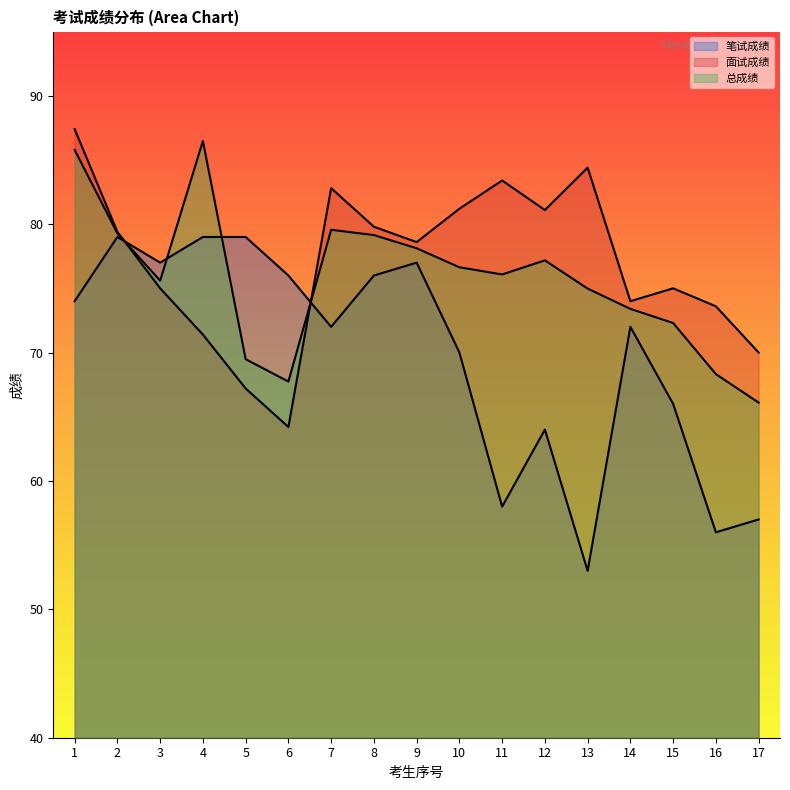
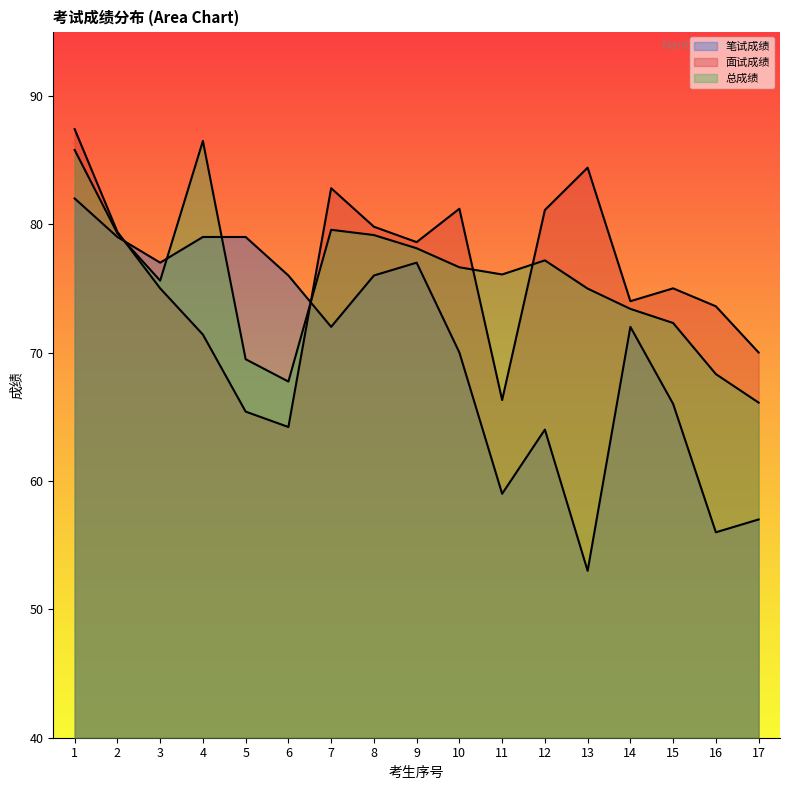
  {
    "笔试成绩": {
-     "1": 74,
+     "1": 82,
      "2": 79,
      "3": 77,
      "4": 79,
      "5": 79,
      "6": 76,
      "7": 72,
      "8": 76,
      "9": 77,
      "10": 70,
-     "11": 58,
+     "11": 59,
      "12": 64,
      "13": 53,
      "14": 72,
      "15": 66,
      "16": 56,
      "17": 57
    },
    "面试成绩": {
      "1": 87.4,
      "3": 75.0,
      "4": 71.4,
-     "5": 67.2,
+     "5": 65.4,
      "6": 64.2,
      "7": 82.8,
      "8": 79.8,
      "9": 78.6,
      "10": 81.2,
-     "11": 83.4,
+     "11": 66.3,
      "12": 81.1,
      "13": 84.4,
      "14": 74.0,
      "15": 75.0,
      "16": 73.6,
      "17": 70.0
    },
    "总成绩": {
      "1": 85.8,
      "3": 75.6,
      "4": 86.5,
      "5": 69.5,
      "6": 67.7,
      "7": 79.6,
      "8": 79.2,
      "9": 78.1,
      "10": 76.6,
      "11": 76.1,
      "12": 77.2,
      "13": 75.0,
      "14": 73.4,
      "15": 72.3,
      "16": 68.3,
      "17": 66.1
    }
  }
